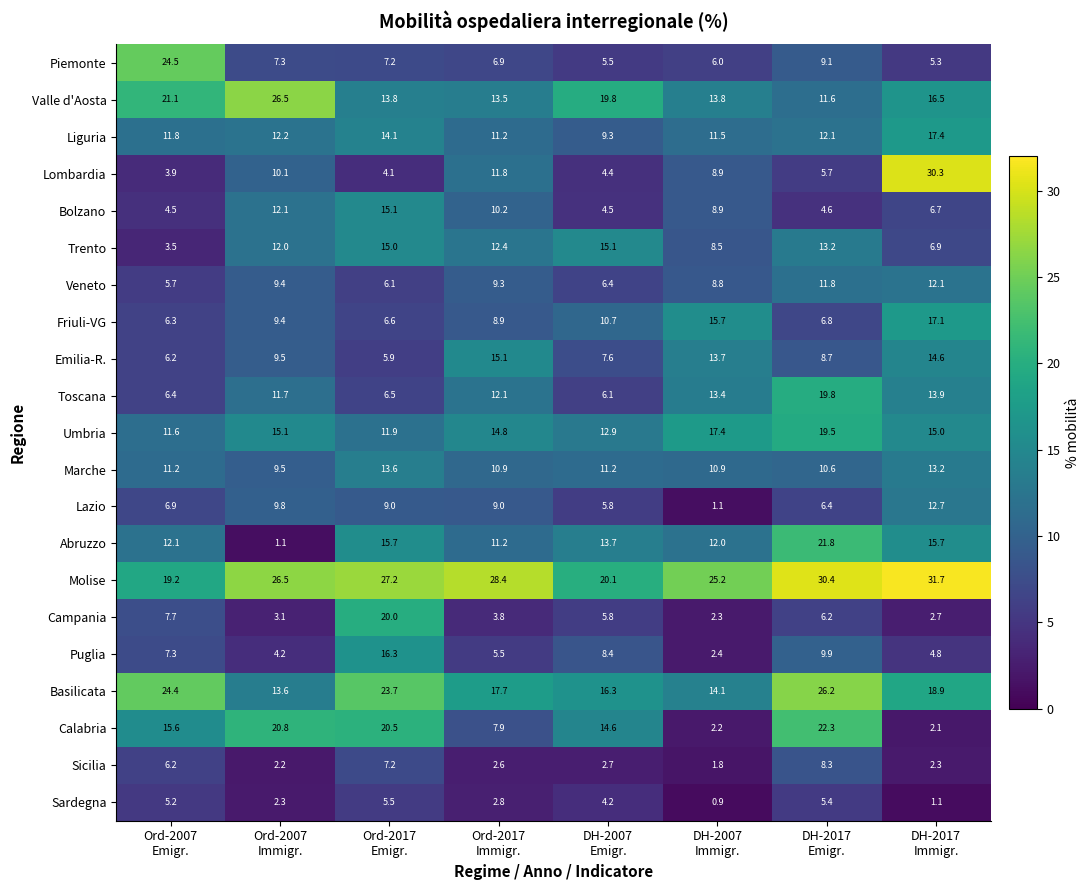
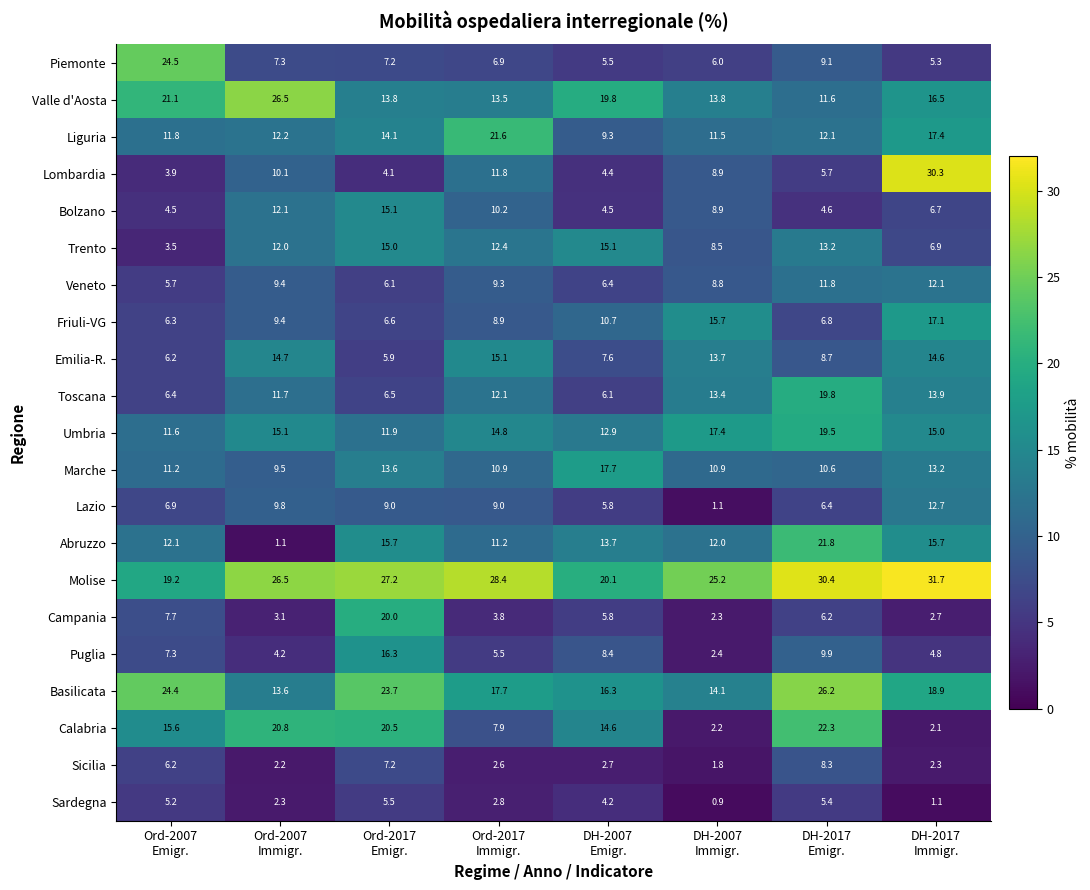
  {
    "Piemonte": {
      "Ord-2007 Emigr.": 24.5,
      "Ord-2007 Immigr.": 7.3,
      "Ord-2017 Emigr.": 7.2,
      "Ord-2017 Immigr.": 6.9,
      "DH-2007 Emigr.": 5.5,
      "DH-2007 Immigr.": 6.0,
      "DH-2017 Emigr.": 9.1,
      "DH-2017 Immigr.": 5.3
    },
    "Valle d'Aosta": {
      "Ord-2007 Emigr.": 21.1,
      "Ord-2007 Immigr.": 26.5,
      "Ord-2017 Emigr.": 13.8,
      "Ord-2017 Immigr.": 13.5,
      "DH-2007 Emigr.": 19.8,
      "DH-2007 Immigr.": 13.8,
      "DH-2017 Emigr.": 11.6,
      "DH-2017 Immigr.": 16.5
    },
    "Liguria": {
      "Ord-2007 Emigr.": 11.8,
      "Ord-2007 Immigr.": 12.2,
      "Ord-2017 Emigr.": 14.1,
-     "Ord-2017 Immigr.": 11.2,
+     "Ord-2017 Immigr.": 21.6,
      "DH-2007 Emigr.": 9.3,
      "DH-2007 Immigr.": 11.5,
      "DH-2017 Emigr.": 12.1,
      "DH-2017 Immigr.": 17.4
    },
    "Lombardia": {
      "Ord-2007 Emigr.": 3.9,
      "Ord-2007 Immigr.": 10.1,
      "Ord-2017 Emigr.": 4.1,
      "Ord-2017 Immigr.": 11.8,
      "DH-2007 Emigr.": 4.4,
      "DH-2007 Immigr.": 8.9,
      "DH-2017 Emigr.": 5.7,
      "DH-2017 Immigr.": 30.3
    },
    "Bolzano": {
      "Ord-2007 Emigr.": 4.5,
      "Ord-2007 Immigr.": 12.1,
      "Ord-2017 Emigr.": 15.1,
      "Ord-2017 Immigr.": 10.2,
      "DH-2007 Emigr.": 4.5,
      "DH-2007 Immigr.": 8.9,
      "DH-2017 Emigr.": 4.6,
      "DH-2017 Immigr.": 6.7
    },
    "Trento": {
      "Ord-2007 Emigr.": 3.5,
      "Ord-2007 Immigr.": 12.0,
      "Ord-2017 Emigr.": 15.0,
      "Ord-2017 Immigr.": 12.4,
      "DH-2007 Emigr.": 15.1,
      "DH-2007 Immigr.": 8.5,
      "DH-2017 Emigr.": 13.2,
      "DH-2017 Immigr.": 6.9
    },
    "Veneto": {
      "Ord-2007 Emigr.": 5.7,
      "Ord-2007 Immigr.": 9.4,
      "Ord-2017 Emigr.": 6.1,
      "Ord-2017 Immigr.": 9.3,
      "DH-2007 Emigr.": 6.4,
      "DH-2007 Immigr.": 8.8,
      "DH-2017 Emigr.": 11.8,
      "DH-2017 Immigr.": 12.1
    },
    "Friuli-VG": {
      "Ord-2007 Emigr.": 6.3,
      "Ord-2007 Immigr.": 9.4,
      "Ord-2017 Emigr.": 6.6,
      "Ord-2017 Immigr.": 8.9,
      "DH-2007 Emigr.": 10.7,
      "DH-2007 Immigr.": 15.7,
      "DH-2017 Emigr.": 6.8,
      "DH-2017 Immigr.": 17.1
    },
    "Emilia-R.": {
      "Ord-2007 Emigr.": 6.2,
-     "Ord-2007 Immigr.": 9.5,
+     "Ord-2007 Immigr.": 14.7,
      "Ord-2017 Emigr.": 5.9,
      "Ord-2017 Immigr.": 15.1,
      "DH-2007 Emigr.": 7.6,
      "DH-2007 Immigr.": 13.7,
      "DH-2017 Emigr.": 8.7,
      "DH-2017 Immigr.": 14.6
    },
    "Toscana": {
      "Ord-2007 Emigr.": 6.4,
      "Ord-2007 Immigr.": 11.7,
      "Ord-2017 Emigr.": 6.5,
      "Ord-2017 Immigr.": 12.1,
      "DH-2007 Emigr.": 6.1,
      "DH-2007 Immigr.": 13.4,
      "DH-2017 Emigr.": 19.8,
      "DH-2017 Immigr.": 13.9
    },
    "Umbria": {
      "Ord-2007 Emigr.": 11.6,
      "Ord-2007 Immigr.": 15.1,
      "Ord-2017 Emigr.": 11.9,
      "Ord-2017 Immigr.": 14.8,
      "DH-2007 Emigr.": 12.9,
      "DH-2007 Immigr.": 17.4,
      "DH-2017 Emigr.": 19.5,
      "DH-2017 Immigr.": 15.0
    },
    "Marche": {
      "Ord-2007 Emigr.": 11.2,
      "Ord-2007 Immigr.": 9.5,
      "Ord-2017 Emigr.": 13.6,
      "Ord-2017 Immigr.": 10.9,
-     "DH-2007 Emigr.": 11.2,
+     "DH-2007 Emigr.": 17.7,
      "DH-2007 Immigr.": 10.9,
      "DH-2017 Emigr.": 10.6,
      "DH-2017 Immigr.": 13.2
    },
    "Lazio": {
      "Ord-2007 Emigr.": 6.9,
      "Ord-2007 Immigr.": 9.8,
      "Ord-2017 Emigr.": 9.0,
      "Ord-2017 Immigr.": 9.0,
      "DH-2007 Emigr.": 5.8,
      "DH-2007 Immigr.": 1.1,
      "DH-2017 Emigr.": 6.4,
      "DH-2017 Immigr.": 12.7
    },
    "Abruzzo": {
      "Ord-2007 Emigr.": 12.1,
      "Ord-2007 Immigr.": 1.1,
      "Ord-2017 Emigr.": 15.7,
      "Ord-2017 Immigr.": 11.2,
      "DH-2007 Emigr.": 13.7,
      "DH-2007 Immigr.": 12.0,
      "DH-2017 Emigr.": 21.8,
      "DH-2017 Immigr.": 15.7
    },
    "Molise": {
      "Ord-2007 Emigr.": 19.2,
      "Ord-2007 Immigr.": 26.5,
      "Ord-2017 Emigr.": 27.2,
      "Ord-2017 Immigr.": 28.4,
      "DH-2007 Emigr.": 20.1,
      "DH-2007 Immigr.": 25.2,
      "DH-2017 Emigr.": 30.4,
      "DH-2017 Immigr.": 31.7
    },
    "Campania": {
      "Ord-2007 Emigr.": 7.7,
      "Ord-2007 Immigr.": 3.1,
      "Ord-2017 Emigr.": 20.0,
      "Ord-2017 Immigr.": 3.8,
      "DH-2007 Emigr.": 5.8,
      "DH-2007 Immigr.": 2.3,
      "DH-2017 Emigr.": 6.2,
      "DH-2017 Immigr.": 2.7
    },
    "Puglia": {
      "Ord-2007 Emigr.": 7.3,
      "Ord-2007 Immigr.": 4.2,
      "Ord-2017 Emigr.": 16.3,
      "Ord-2017 Immigr.": 5.5,
      "DH-2007 Emigr.": 8.4,
      "DH-2007 Immigr.": 2.4,
      "DH-2017 Emigr.": 9.9,
      "DH-2017 Immigr.": 4.8
    },
    "Basilicata": {
      "Ord-2007 Emigr.": 24.4,
      "Ord-2007 Immigr.": 13.6,
      "Ord-2017 Emigr.": 23.7,
      "Ord-2017 Immigr.": 17.7,
      "DH-2007 Emigr.": 16.3,
      "DH-2007 Immigr.": 14.1,
      "DH-2017 Emigr.": 26.2,
      "DH-2017 Immigr.": 18.9
    },
    "Calabria": {
      "Ord-2007 Emigr.": 15.6,
      "Ord-2007 Immigr.": 20.8,
      "Ord-2017 Emigr.": 20.5,
      "Ord-2017 Immigr.": 7.9,
      "DH-2007 Emigr.": 14.6,
      "DH-2007 Immigr.": 2.2,
      "DH-2017 Emigr.": 22.3,
      "DH-2017 Immigr.": 2.1
    },
    "Sicilia": {
      "Ord-2007 Emigr.": 6.2,
      "Ord-2007 Immigr.": 2.2,
      "Ord-2017 Emigr.": 7.2,
      "Ord-2017 Immigr.": 2.6,
      "DH-2007 Emigr.": 2.7,
      "DH-2007 Immigr.": 1.8,
      "DH-2017 Emigr.": 8.3,
      "DH-2017 Immigr.": 2.3
    },
    "Sardegna": {
      "Ord-2007 Emigr.": 5.2,
      "Ord-2007 Immigr.": 2.3,
      "Ord-2017 Emigr.": 5.5,
      "Ord-2017 Immigr.": 2.8,
      "DH-2007 Emigr.": 4.2,
      "DH-2007 Immigr.": 0.9,
      "DH-2017 Emigr.": 5.4,
      "DH-2017 Immigr.": 1.1
    }
  }
